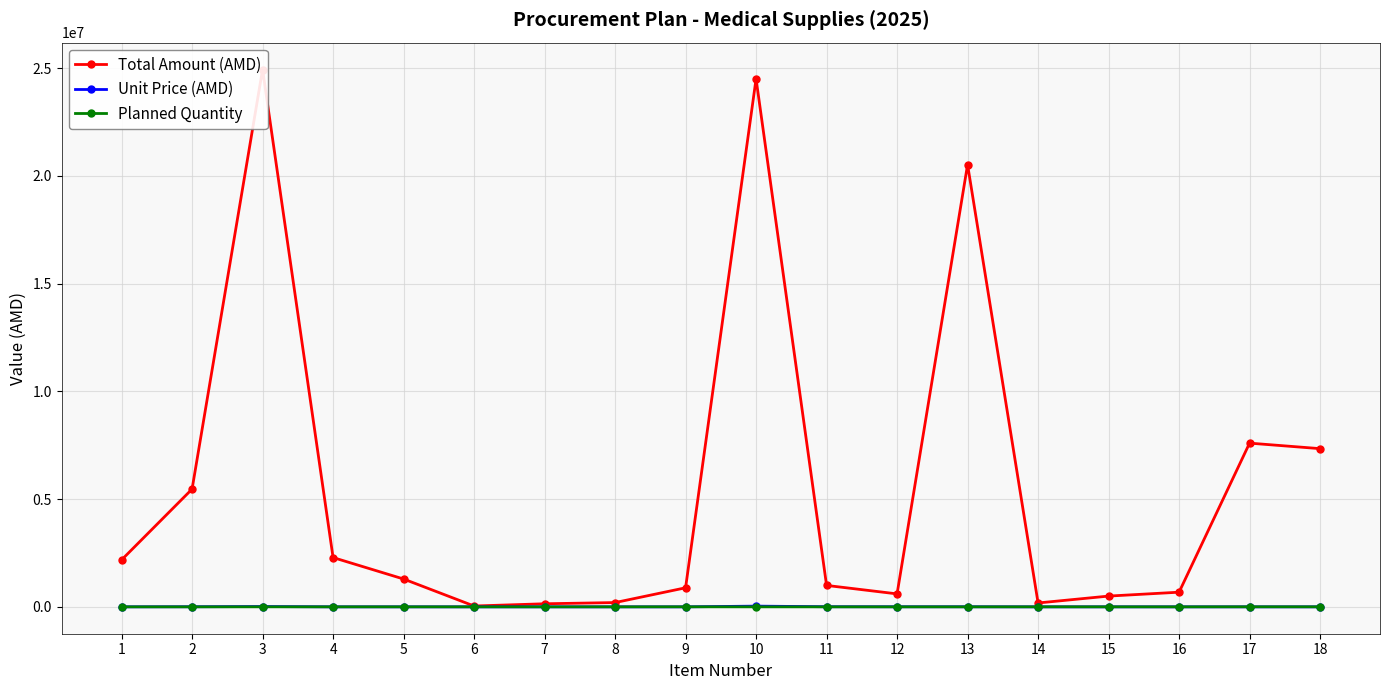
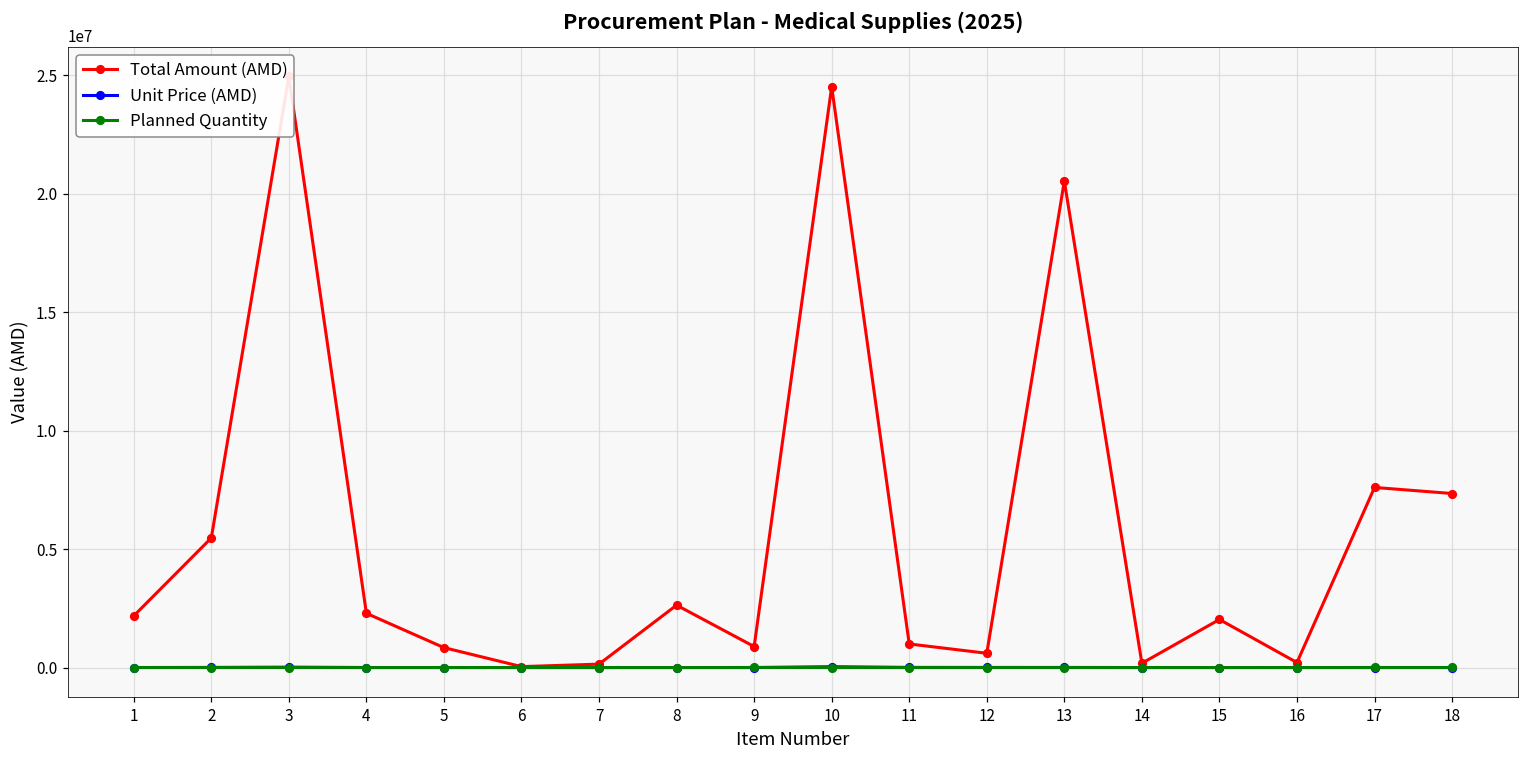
  {
    "Total Amount (AMD)": {
      "1": 2200000,
      "2": 5500000,
      "4": 2300000,
-     "5": 1300000,
+     "5": 800000,
      "7": 100000,
-     "8": 200000,
+     "8": 2600000,
      "9": 900000,
      "10": 24500000,
      "11": 1000000,
      "12": 600000,
      "13": 20500000,
      "14": 200000,
-     "15": 500000,
-     "16": 700000,
+     "15": 2000000,
+     "16": 200000,
      "17": 7600000,
      "18": 7300000
    }
  }
